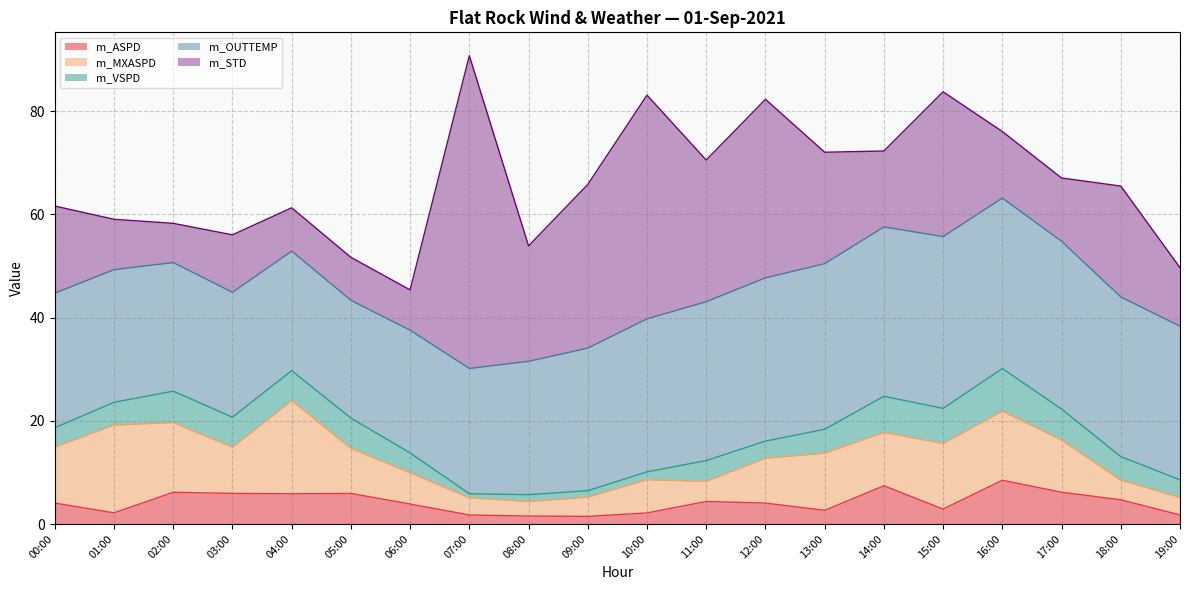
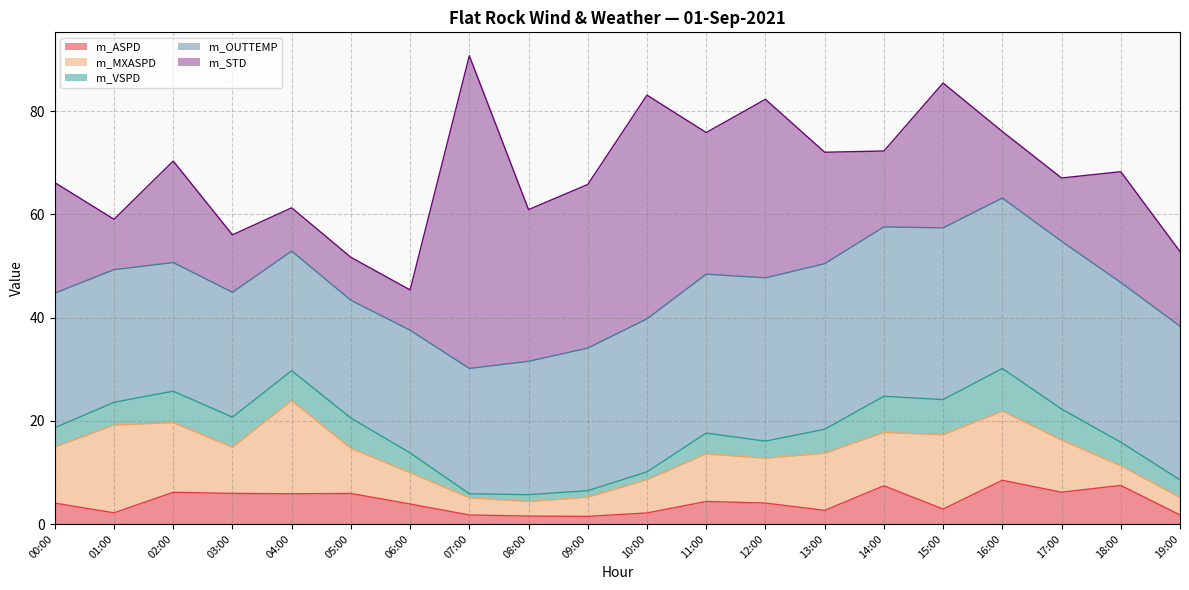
  {
    "m_ASPD": {
      "00:00": 4,
      "01:00": 2,
      "02:00": 6,
      "03:00": 6,
      "04:00": 6,
      "05:00": 6,
      "06:00": 4,
      "07:00": 2,
      "08:00": 2,
      "09:00": 1,
      "10:00": 2,
      "11:00": 4,
      "12:00": 4,
      "13:00": 3,
      "14:00": 7,
      "15:00": 3,
      "16:00": 8,
      "17:00": 6,
-     "18:00": 5,
+     "18:00": 7,
      "19:00": 2
    },
    "m_MXASPD": {
      "00:00": 11,
      "01:00": 17,
      "02:00": 13,
      "03:00": 9,
      "04:00": 18,
      "05:00": 9,
      "06:00": 6,
      "07:00": 3,
      "08:00": 3,
      "09:00": 4,
      "10:00": 6,
-     "11:00": 4,
+     "11:00": 9,
      "12:00": 9,
      "13:00": 11,
      "14:00": 10,
-     "15:00": 13,
+     "15:00": 14,
      "16:00": 13,
      "17:00": 10,
      "18:00": 4,
      "19:00": 3
    },
    "m_STD": {
-     "00:00": 17,
+     "00:00": 21,
      "01:00": 10,
-     "02:00": 8,
+     "02:00": 20,
      "03:00": 11,
      "04:00": 8,
      "05:00": 8,
      "06:00": 8,
      "07:00": 61,
-     "08:00": 22,
+     "08:00": 29,
      "09:00": 32,
      "10:00": 43,
      "11:00": 27,
      "12:00": 35,
      "13:00": 22,
      "14:00": 15,
      "15:00": 28,
      "16:00": 13,
      "17:00": 12,
      "18:00": 21,
-     "19:00": 11
+     "19:00": 14
    }
  }
